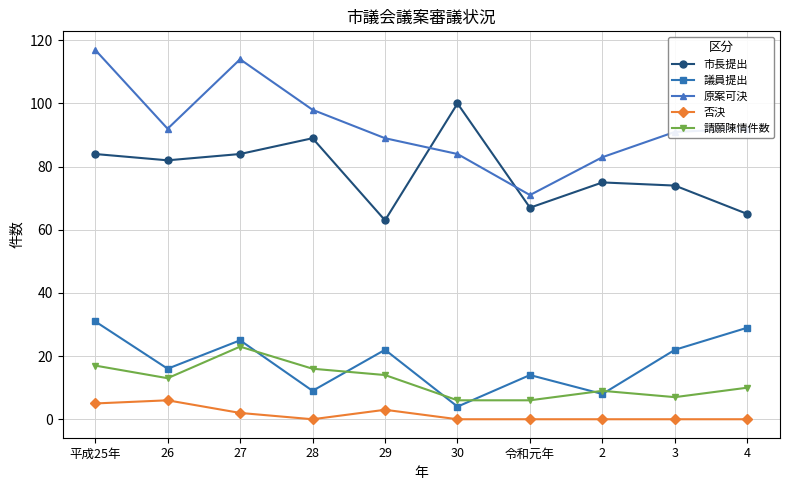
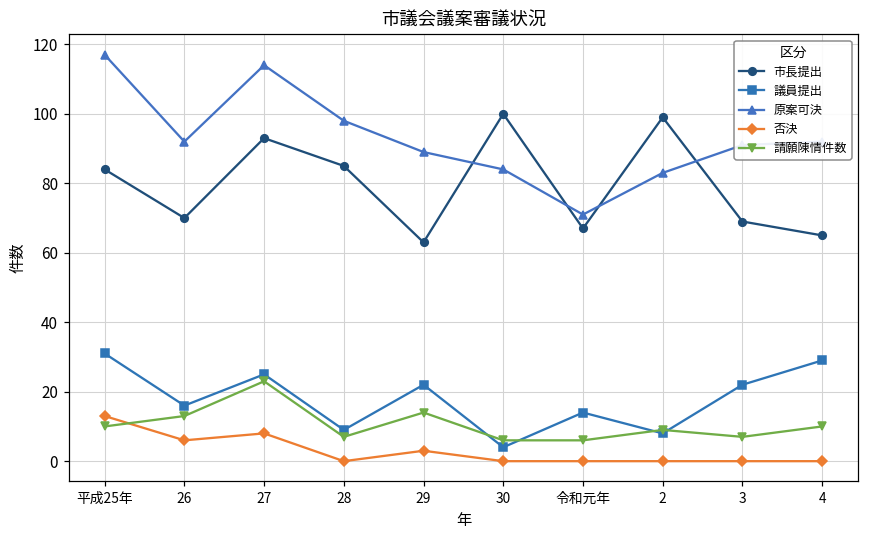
  {
    "市長提出": {
      "平成25年": 84,
-     "26": 82,
-     "27": 84,
-     "28": 89,
+     "26": 70,
+     "27": 93,
+     "28": 85,
      "29": 63,
      "30": 100,
      "令和元年": 67,
-     "2": 75,
-     "3": 74,
+     "2": 99,
+     "3": 69,
      "4": 65
    },
    "否決": {
-     "平成25年": 5,
+     "平成25年": 13,
      "26": 6,
-     "27": 2,
+     "27": 8,
      "28": 0,
      "29": 3,
      "30": 0,
      "令和元年": 0,
      "2": 0,
      "3": 0,
      "4": 0
    },
    "請願陳情件数": {
-     "平成25年": 17,
+     "平成25年": 10,
      "26": 13,
      "27": 23,
-     "28": 16,
+     "28": 7,
      "29": 14,
      "30": 6,
      "令和元年": 6,
      "2": 9,
      "3": 7,
      "4": 10
    }
  }
